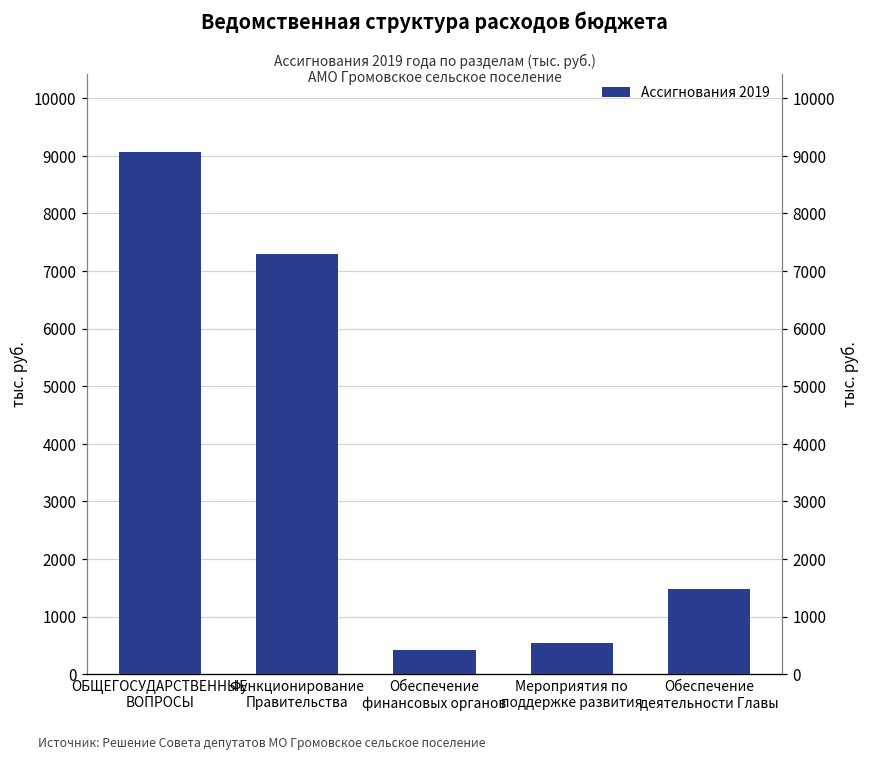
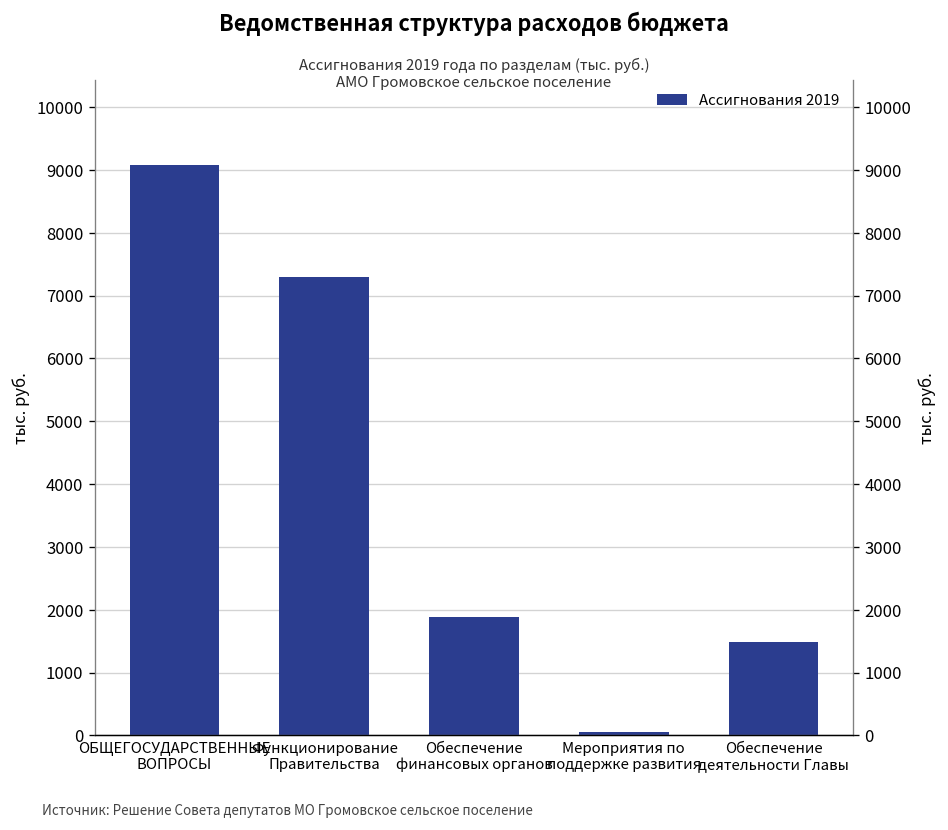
  {
    "ОБЩЕГОСУДАРСТВЕННЫЕ ВОПРОСЫ": 9100,
    "Функционирование Правительства": 7300,
-   "Обеспечение финансовых органов": 400,
-   "Мероприятия по поддержке развития": 500,
+   "Обеспечение финансовых органов": 1900,
+   "Мероприятия по поддержке развития": 100,
    "Обеспечение деятельности Главы": 1500
  }
